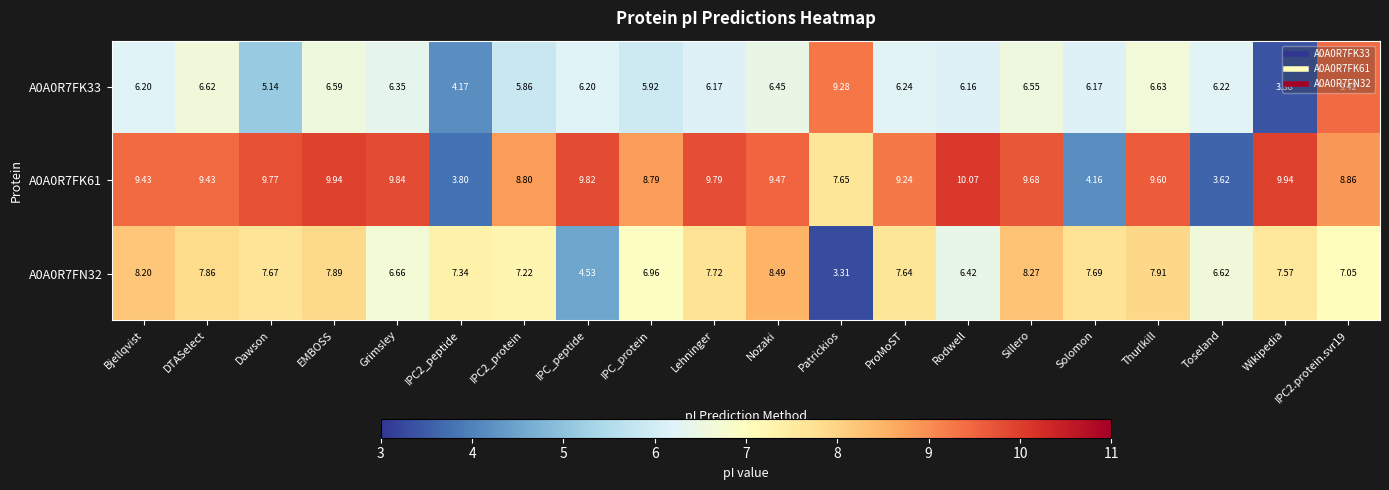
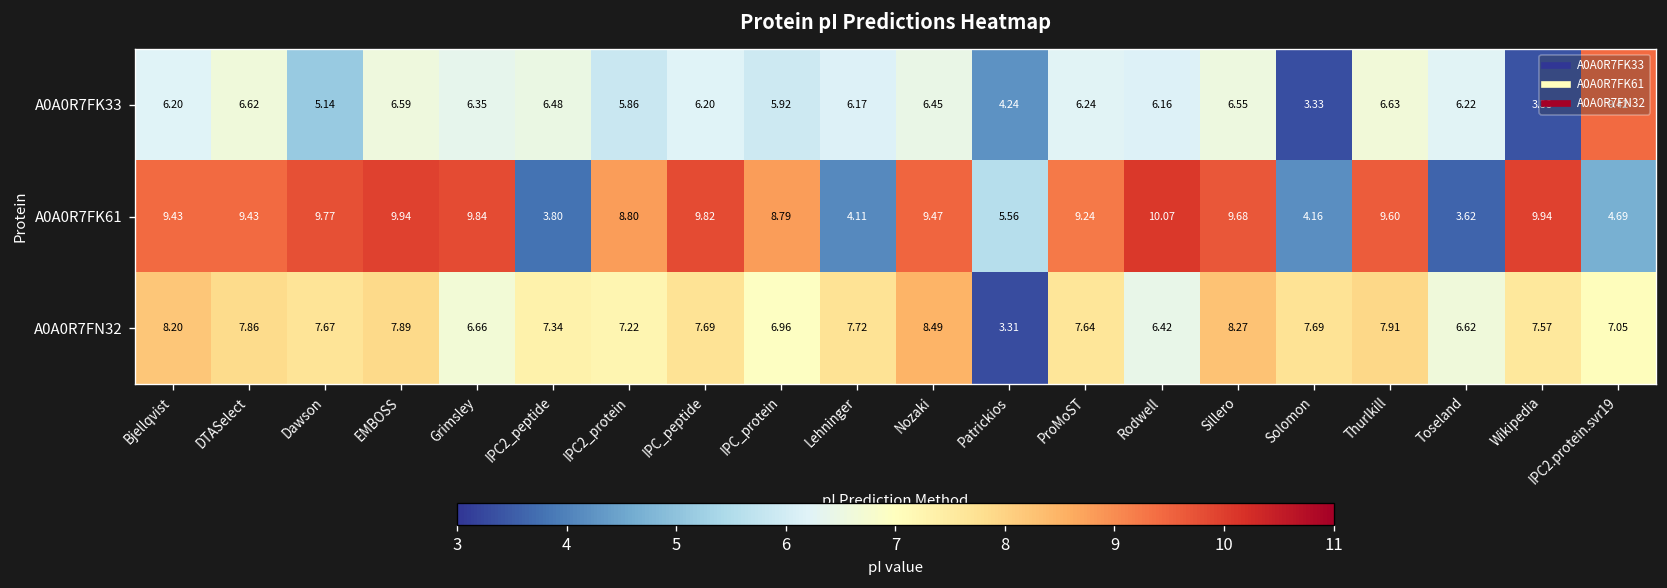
  {
    "A0A0R7FK33": {
      "Bjellqvist": 6.20,
      "DTASelect": 6.62,
      "Dawson": 5.14,
      "EMBOSS": 6.59,
      "Grimsley": 6.35,
-     "IPC2_peptide": 4.17,
+     "IPC2_peptide": 6.48,
      "IPC2_protein": 5.86,
      "IPC_peptide": 6.20,
      "IPC_protein": 5.92,
      "Lehninger": 6.17,
      "Nozaki": 6.45,
-     "Patrickios": 9.28,
+     "Patrickios": 4.24,
      "ProMoST": 6.24,
      "Rodwell": 6.16,
      "Sillero": 6.55,
-     "Solomon": 6.17,
+     "Solomon": 3.33,
      "Thurlkill": 6.63,
      "Toseland": 6.22
    },
    "A0A0R7FK61": {
      "Bjellqvist": 9.43,
      "DTASelect": 9.43,
      "Dawson": 9.77,
      "EMBOSS": 9.94,
      "Grimsley": 9.84,
      "IPC2_peptide": 3.80,
      "IPC2_protein": 8.80,
      "IPC_peptide": 9.82,
      "IPC_protein": 8.79,
-     "Lehninger": 9.79,
+     "Lehninger": 4.11,
      "Nozaki": 9.47,
-     "Patrickios": 7.65,
+     "Patrickios": 5.56,
      "ProMoST": 9.24,
      "Rodwell": 10.07,
      "Sillero": 9.68,
      "Solomon": 4.16,
      "Thurlkill": 9.60,
      "Toseland": 3.62,
      "Wikipedia": 9.94,
-     "IPC2.protein.svr19": 8.86
+     "IPC2.protein.svr19": 4.69
    },
    "A0A0R7FN32": {
      "Bjellqvist": 8.20,
      "DTASelect": 7.86,
      "Dawson": 7.67,
      "EMBOSS": 7.89,
      "Grimsley": 6.66,
      "IPC2_peptide": 7.34,
      "IPC2_protein": 7.22,
-     "IPC_peptide": 4.53,
+     "IPC_peptide": 7.69,
      "IPC_protein": 6.96,
      "Lehninger": 7.72,
      "Nozaki": 8.49,
      "Patrickios": 3.31,
      "ProMoST": 7.64,
      "Rodwell": 6.42,
      "Sillero": 8.27,
      "Solomon": 7.69,
      "Thurlkill": 7.91,
      "Toseland": 6.62,
      "Wikipedia": 7.57,
      "IPC2.protein.svr19": 7.05
    }
  }
